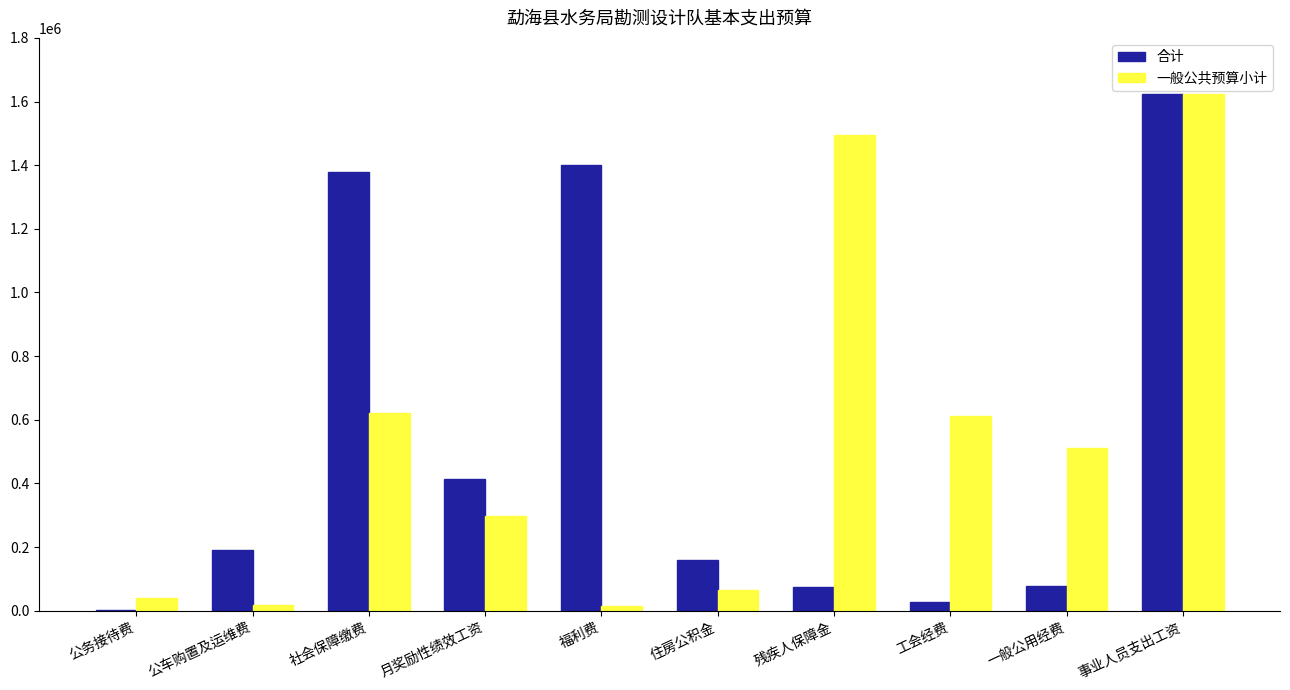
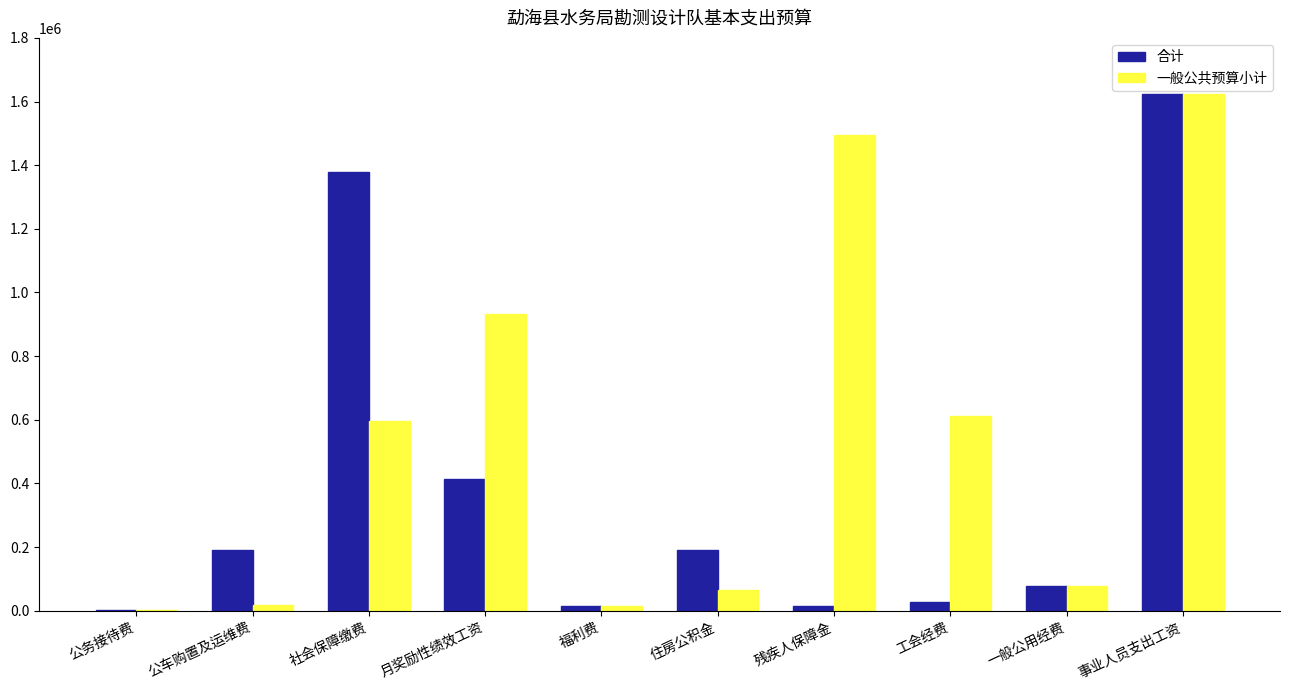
  {
    "合计": {
      "公车购置及运维费": 190000,
      "社会保障缴费": 1380000,
      "月奖励性绩效工资": 410000,
-     "福利费": 1400000,
-     "住房公积金": 160000,
-     "残疾人保障金": 70000,
+     "福利费": 10000,
+     "住房公积金": 190000,
+     "残疾人保障金": 20000,
      "工会经费": 30000,
      "一般公用经费": 80000,
      "事业人员支出工资": 1630000
    },
    "一般公共预算小计": {
-     "公务接待费": 40000,
+     "公务接待费": 0,
      "公车购置及运维费": 20000,
-     "社会保障缴费": 620000,
-     "月奖励性绩效工资": 300000,
+     "社会保障缴费": 600000,
+     "月奖励性绩效工资": 930000,
      "福利费": 10000,
      "住房公积金": 70000,
      "残疾人保障金": 1500000,
      "工会经费": 610000,
-     "一般公用经费": 510000,
+     "一般公用经费": 80000,
      "事业人员支出工资": 1630000
    }
  }
